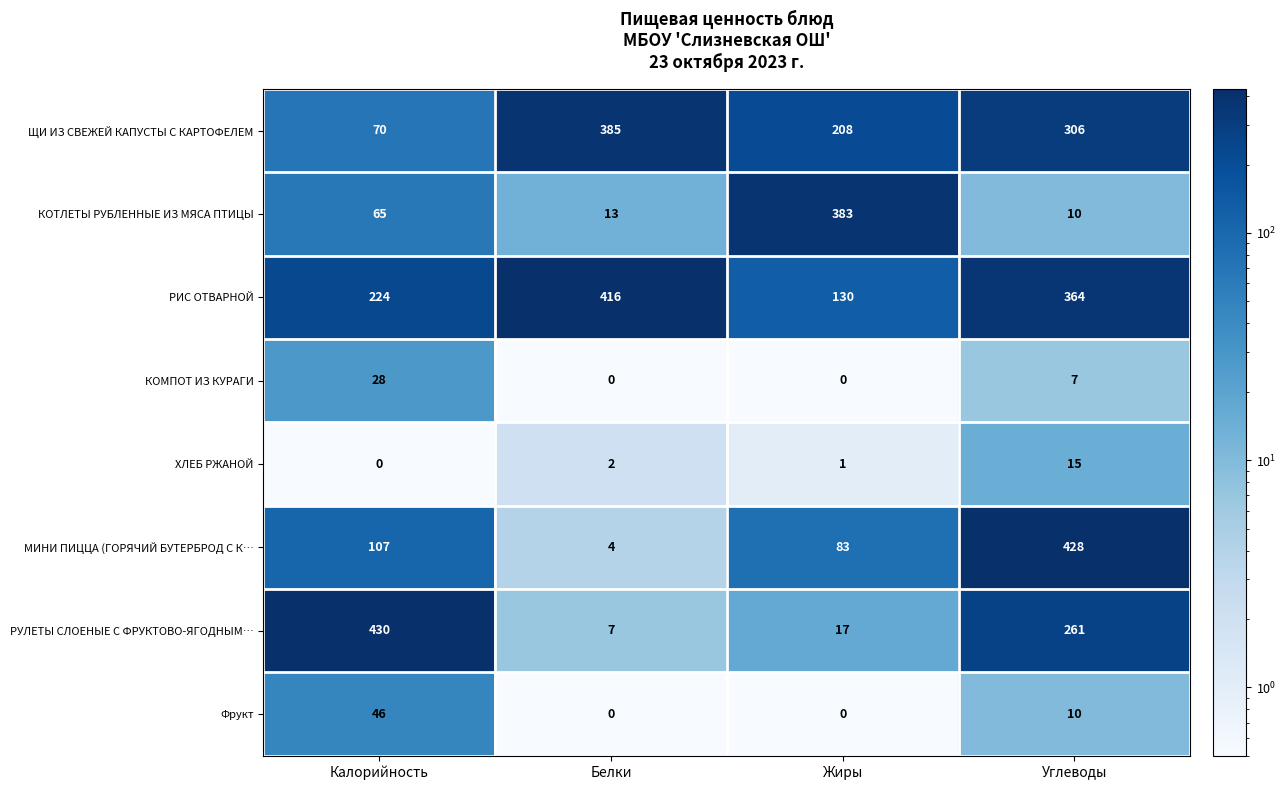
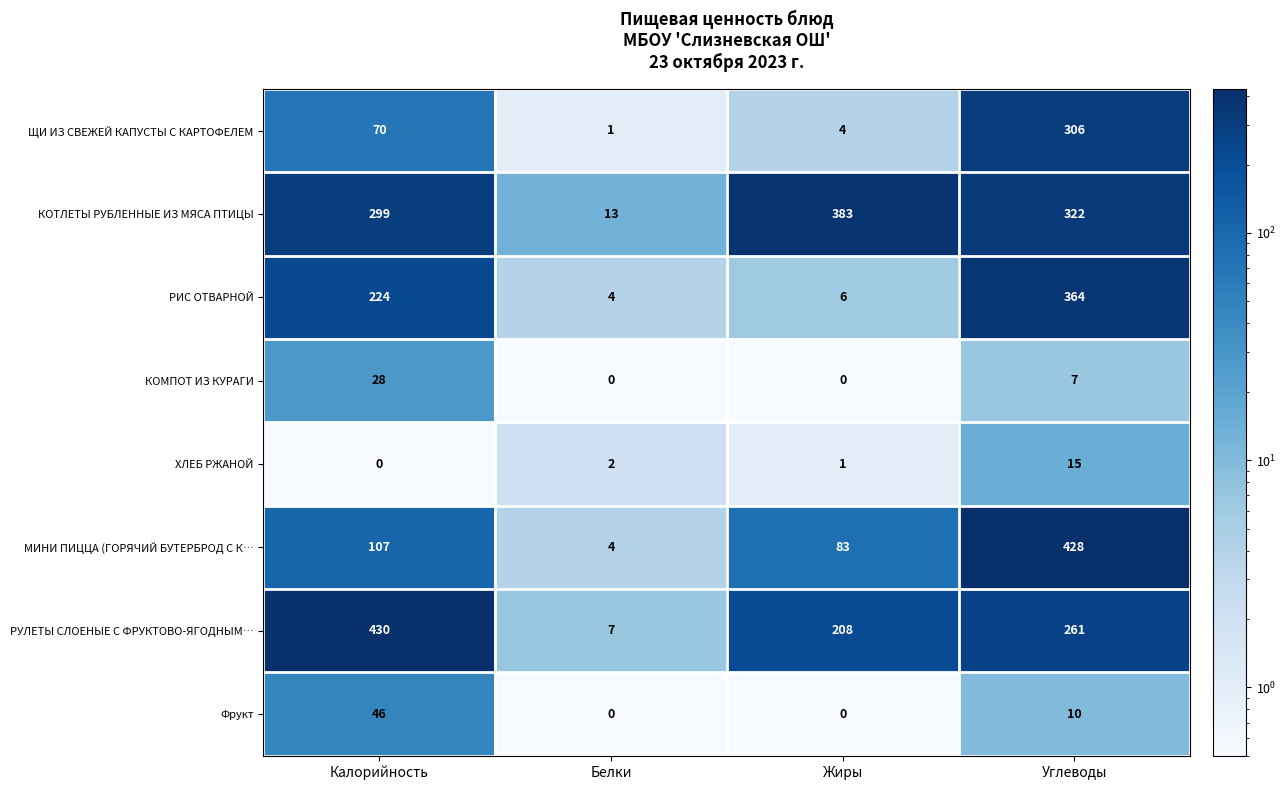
  {
    "ЩИ ИЗ СВЕЖЕЙ КАПУСТЫ С КАРТОФЕЛЕМ": {
      "Калорийность": 70,
-     "Белки": 385,
-     "Жиры": 208,
+     "Белки": 1,
+     "Жиры": 4,
      "Углеводы": 306
    },
    "КОТЛЕТЫ РУБЛЕННЫЕ ИЗ МЯСА ПТИЦЫ": {
-     "Калорийность": 65,
+     "Калорийность": 299,
      "Белки": 13,
      "Жиры": 383,
-     "Углеводы": 10
+     "Углеводы": 322
    },
    "РИС ОТВАРНОЙ": {
      "Калорийность": 224,
-     "Белки": 416,
-     "Жиры": 130,
+     "Белки": 4,
+     "Жиры": 6,
      "Углеводы": 364
    },
    "КОМПОТ ИЗ КУРАГИ": {
      "Калорийность": 28,
      "Белки": 0,
      "Жиры": 0,
      "Углеводы": 7
    },
    "ХЛЕБ РЖАНОЙ": {
      "Калорийность": 0,
      "Белки": 2,
      "Жиры": 1,
      "Углеводы": 15
    },
    "МИНИ ПИЦЦА (ГОРЯЧИЙ БУТЕРБРОД С К…": {
      "Калорийность": 107,
      "Белки": 4,
      "Жиры": 83,
      "Углеводы": 428
    },
    "РУЛЕТЫ СЛОЕНЫЕ С ФРУКТОВО-ЯГОДНЫМ…": {
      "Калорийность": 430,
      "Белки": 7,
-     "Жиры": 17,
+     "Жиры": 208,
      "Углеводы": 261
    },
    "Фрукт": {
      "Калорийность": 46,
      "Белки": 0,
      "Жиры": 0,
      "Углеводы": 10
    }
  }
